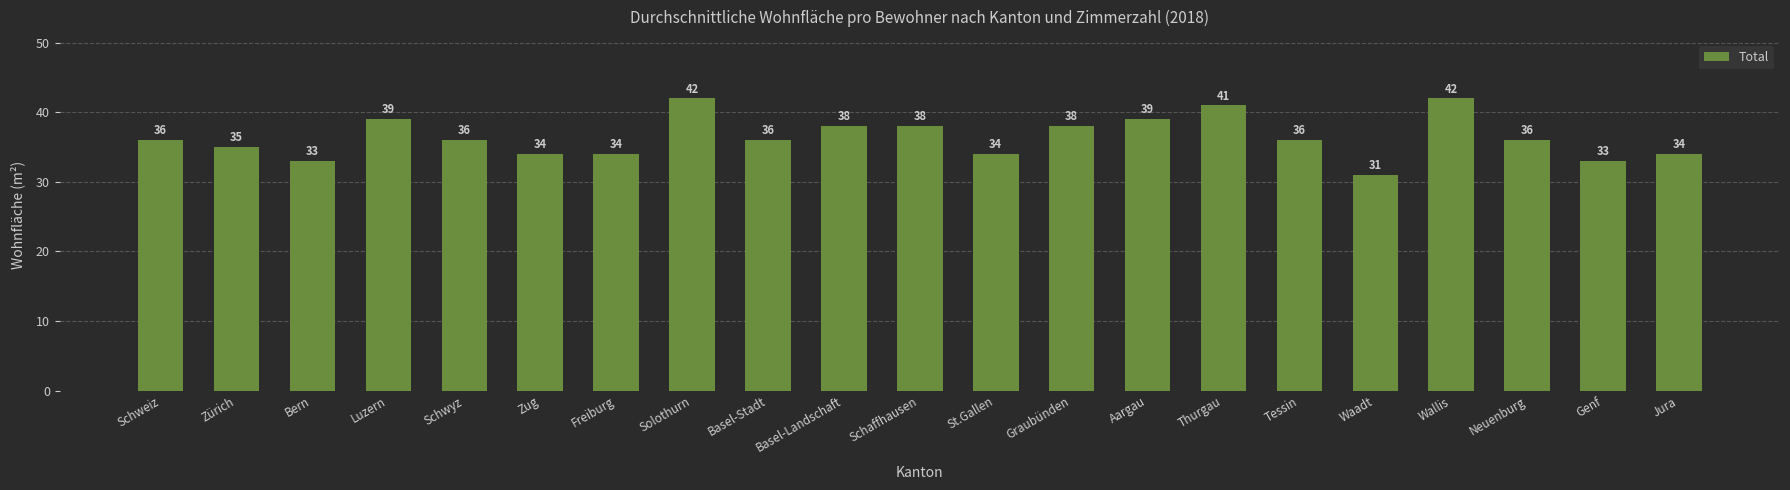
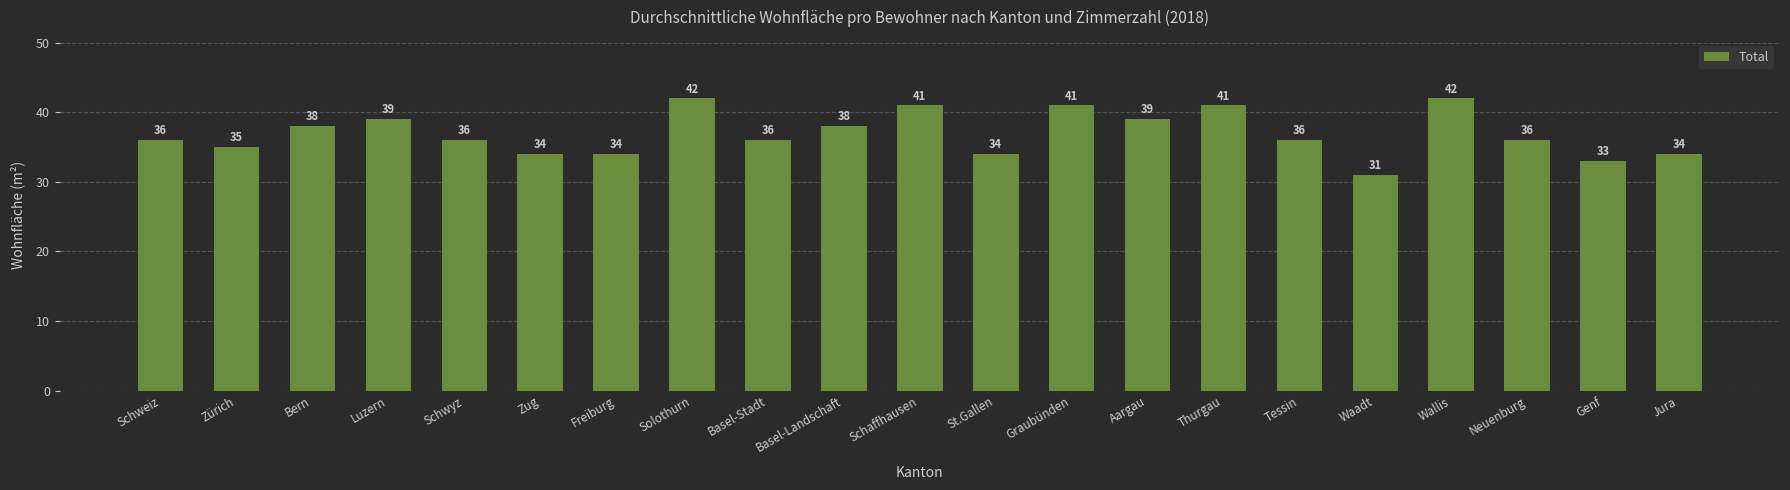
  {
    "Schweiz": 36,
    "Zürich": 35,
-   "Bern": 33,
+   "Bern": 38,
    "Luzern": 39,
    "Schwyz": 36,
    "Zug": 34,
    "Freiburg": 34,
    "Solothurn": 42,
    "Basel-Stadt": 36,
    "Basel-Landschaft": 38,
-   "Schaffhausen": 38,
+   "Schaffhausen": 41,
    "St.Gallen": 34,
-   "Graubünden": 38,
+   "Graubünden": 41,
    "Aargau": 39,
    "Thurgau": 41,
    "Tessin": 36,
    "Waadt": 31,
    "Wallis": 42,
    "Neuenburg": 36,
    "Genf": 33,
    "Jura": 34
  }
